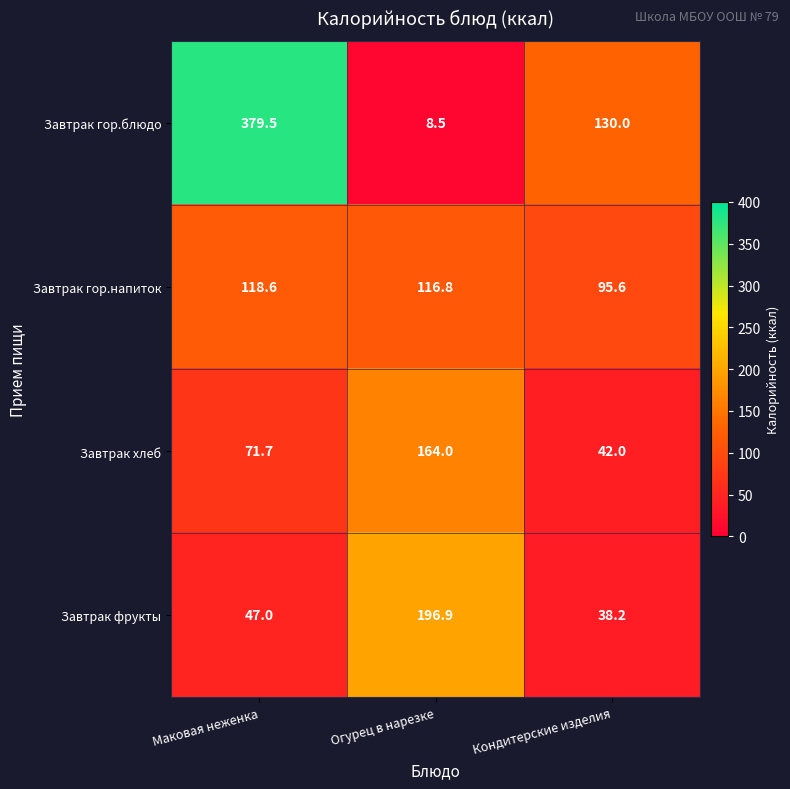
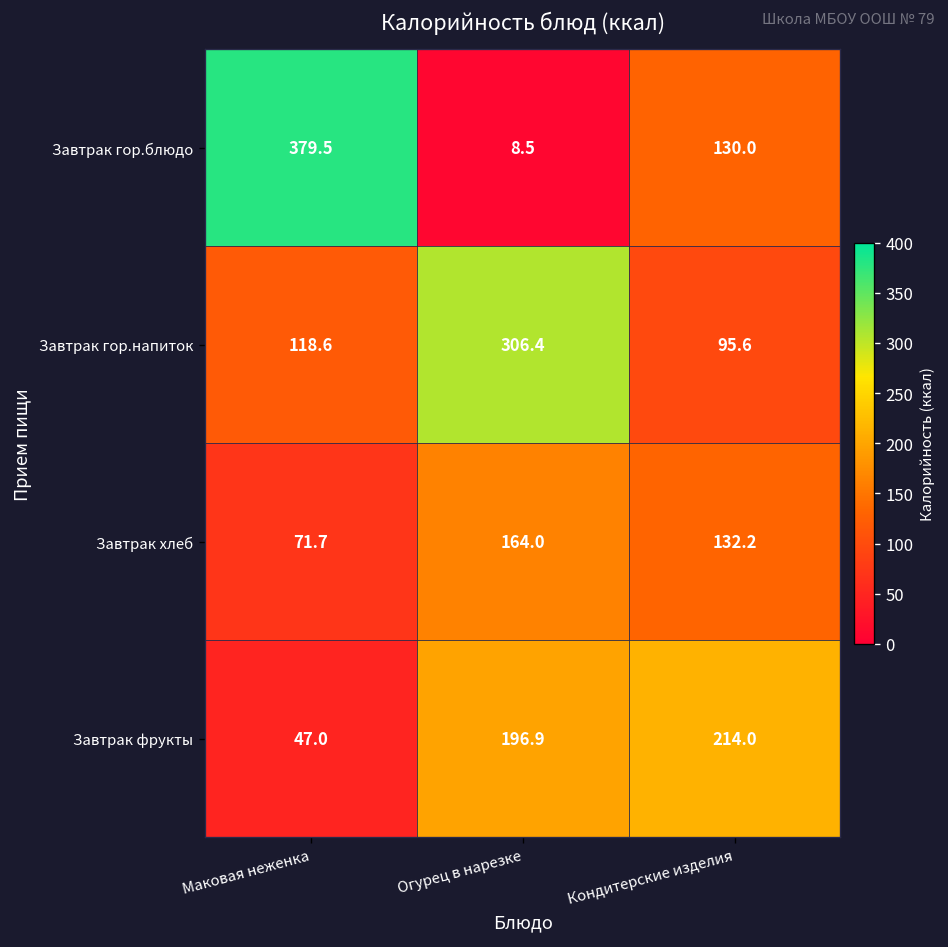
  {
    "Завтрак гор.блюдо": {
      "Маковая неженка": 379.5,
      "Огурец в нарезке": 8.5,
      "Кондитерские изделия": 130.0
    },
    "Завтрак гор.напиток": {
      "Маковая неженка": 118.6,
-     "Огурец в нарезке": 116.8,
+     "Огурец в нарезке": 306.4,
      "Кондитерские изделия": 95.6
    },
    "Завтрак хлеб": {
      "Маковая неженка": 71.7,
      "Огурец в нарезке": 164.0,
-     "Кондитерские изделия": 42.0
+     "Кондитерские изделия": 132.2
    },
    "Завтрак фрукты": {
      "Маковая неженка": 47.0,
      "Огурец в нарезке": 196.9,
-     "Кондитерские изделия": 38.2
+     "Кондитерские изделия": 214.0
    }
  }
